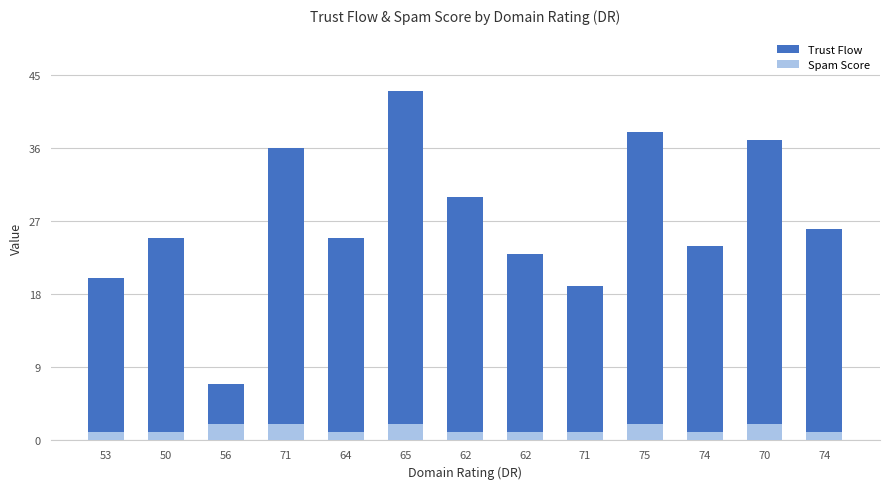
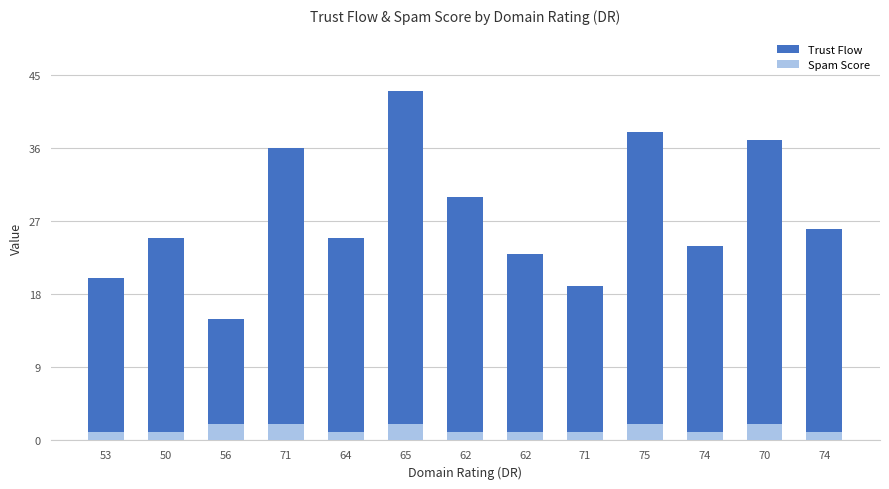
  {
    "Trust Flow": {
      "53": 20,
      "50": 25,
-     "56": 7,
+     "56": 15,
      "64": 25,
      "65": 43,
      "75": 38,
      "70": 37
    }
  }
